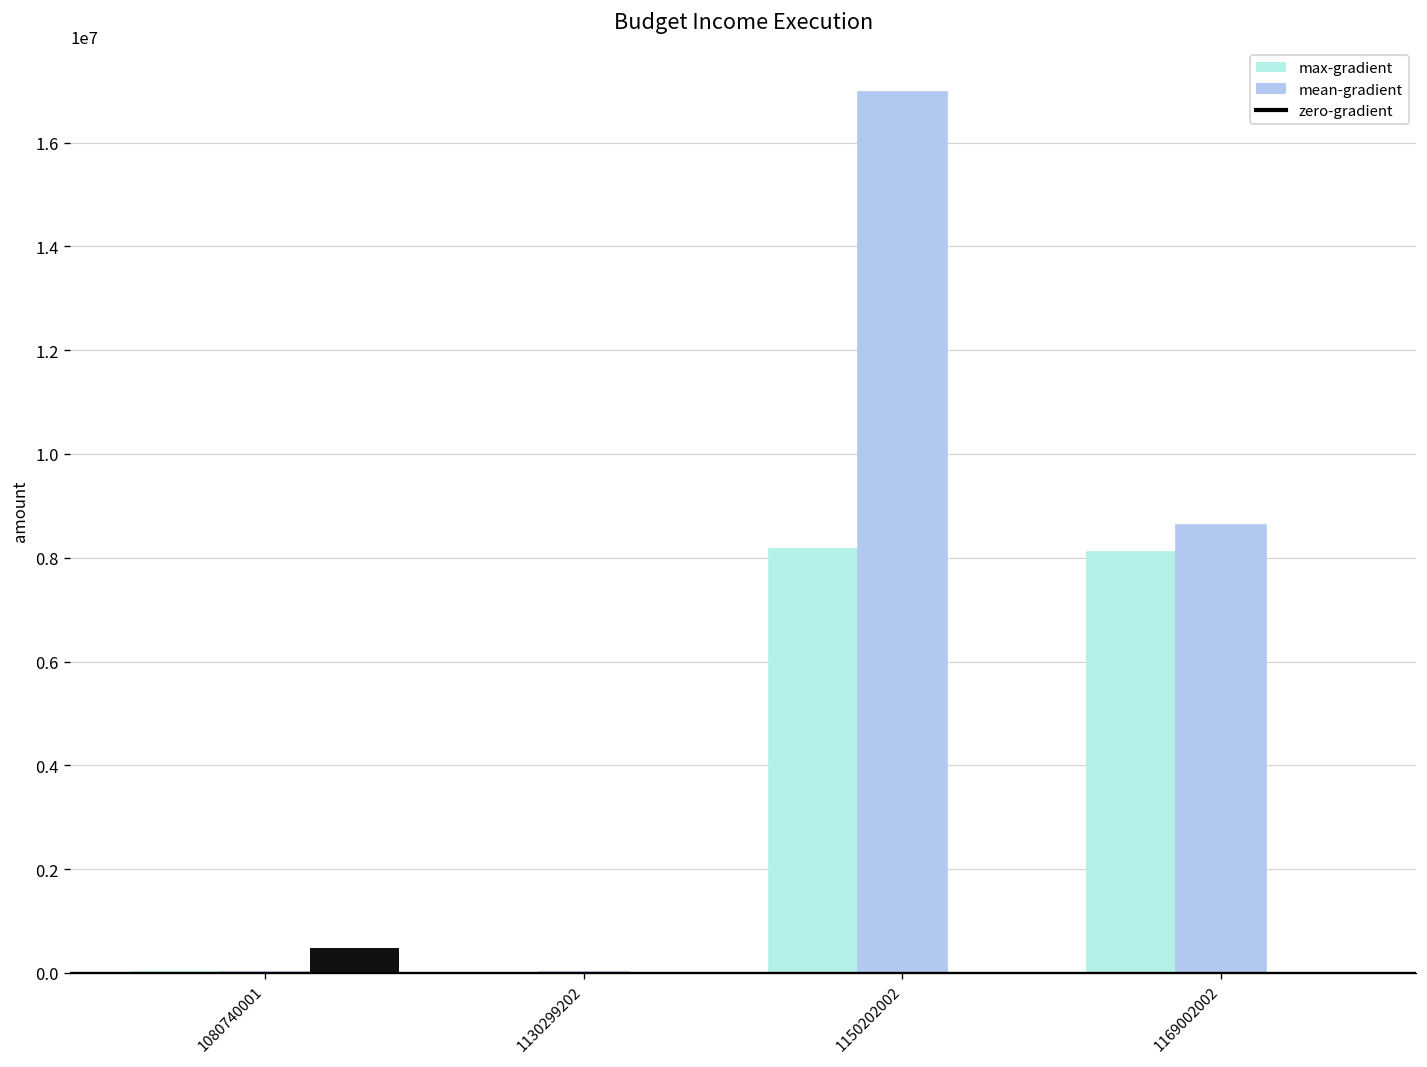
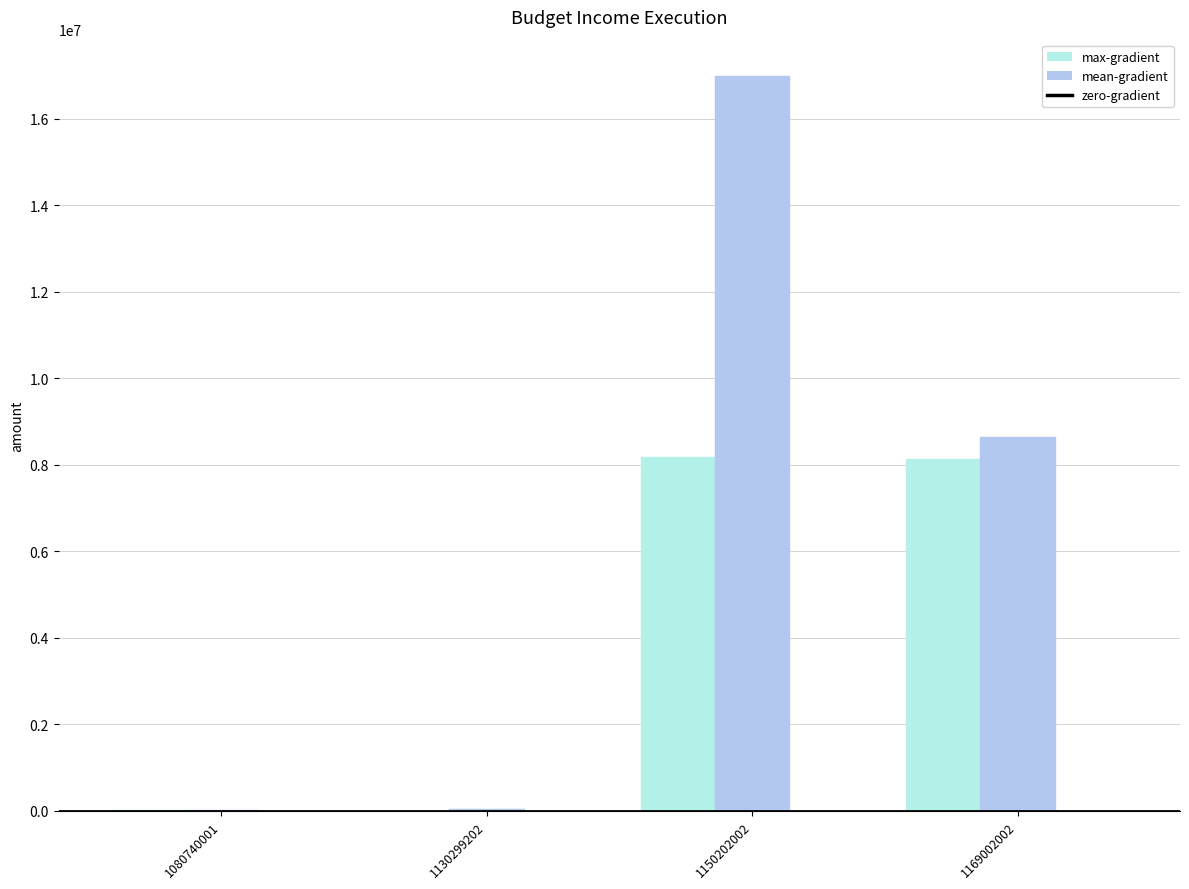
  {
    "zero-gradient": {
-     "1080740001": 500000,
+     "1080740001": 0,
      "1130299202": 0,
      "1150202002": 0,
      "1169002002": 0
    }
  }
